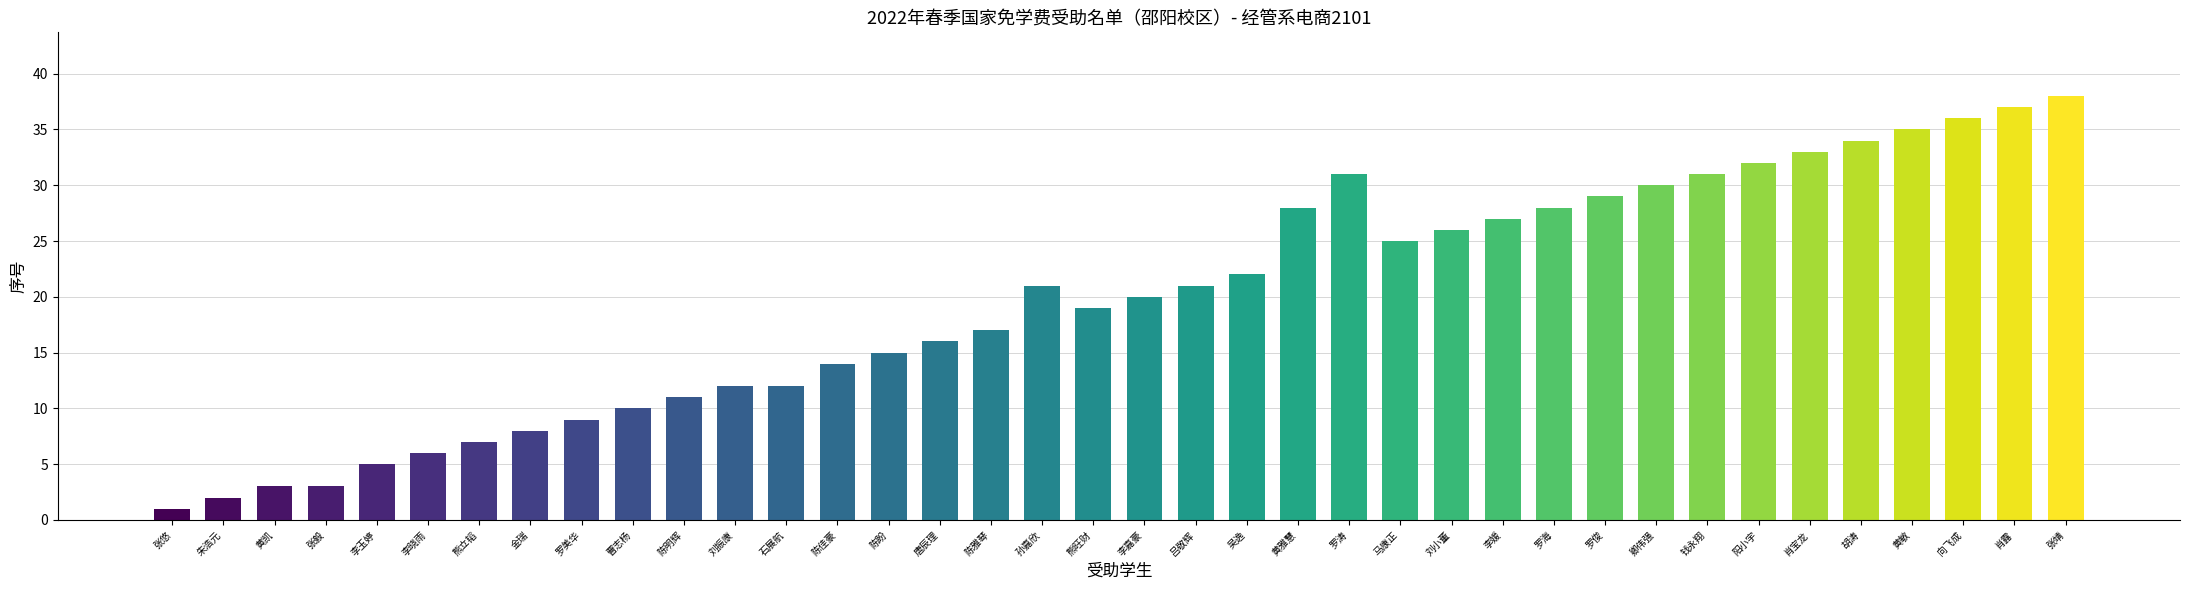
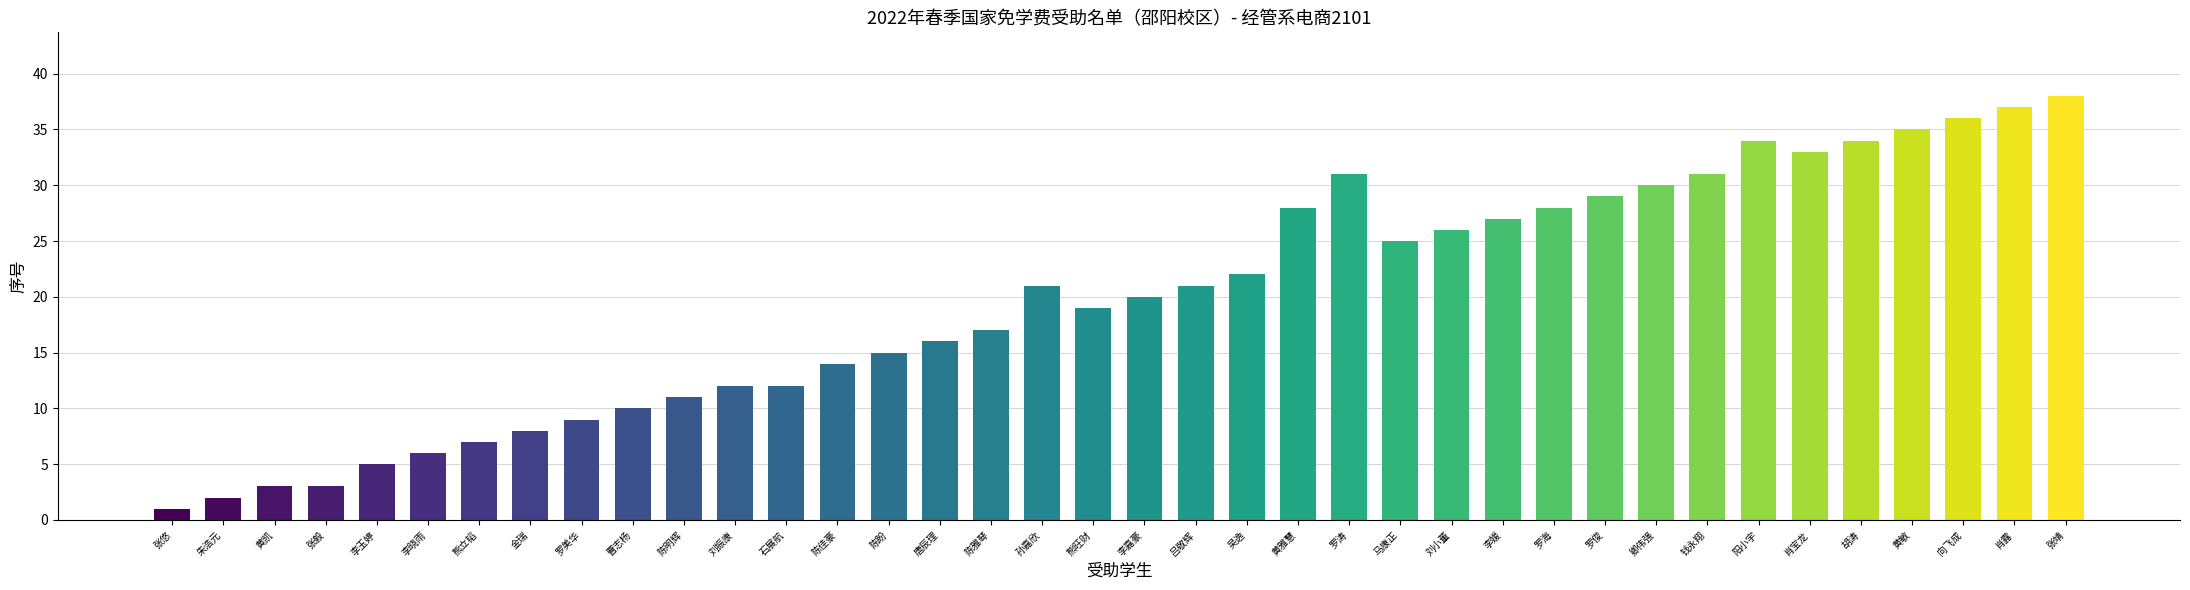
  {
    "张悠": 1,
    "朱浩元": 2,
    "黄凯": 3,
    "张毅": 3,
    "李玉婷": 5,
    "李晓雨": 6,
    "熊立韬": 7,
    "金瑞": 8,
    "罗美华": 9,
    "曹志杨": 10,
    "陈明辉": 11,
    "刘振康": 12,
    "石展航": 12,
    "陈佳豪": 14,
    "陈盼": 15,
    "唐辰理": 16,
    "陈雅琴": 17,
    "孙嘉欣": 21,
    "熊旺财": 19,
    "李嘉豪": 20,
    "吕敬辉": 21,
    "吴逸": 22,
    "黄雅慧": 28,
    "罗涛": 31,
    "马康正": 25,
    "刘小董": 26,
    "李媛": 27,
    "罗海": 28,
    "罗俊": 29,
    "卿伟强": 30,
    "钱永翔": 31,
-   "阳小宇": 32,
+   "阳小宇": 34,
    "肖宝龙": 33,
    "胡涛": 34,
    "黄敏": 35,
    "向飞成": 36,
    "肖露": 37,
    "张靖": 38
  }
